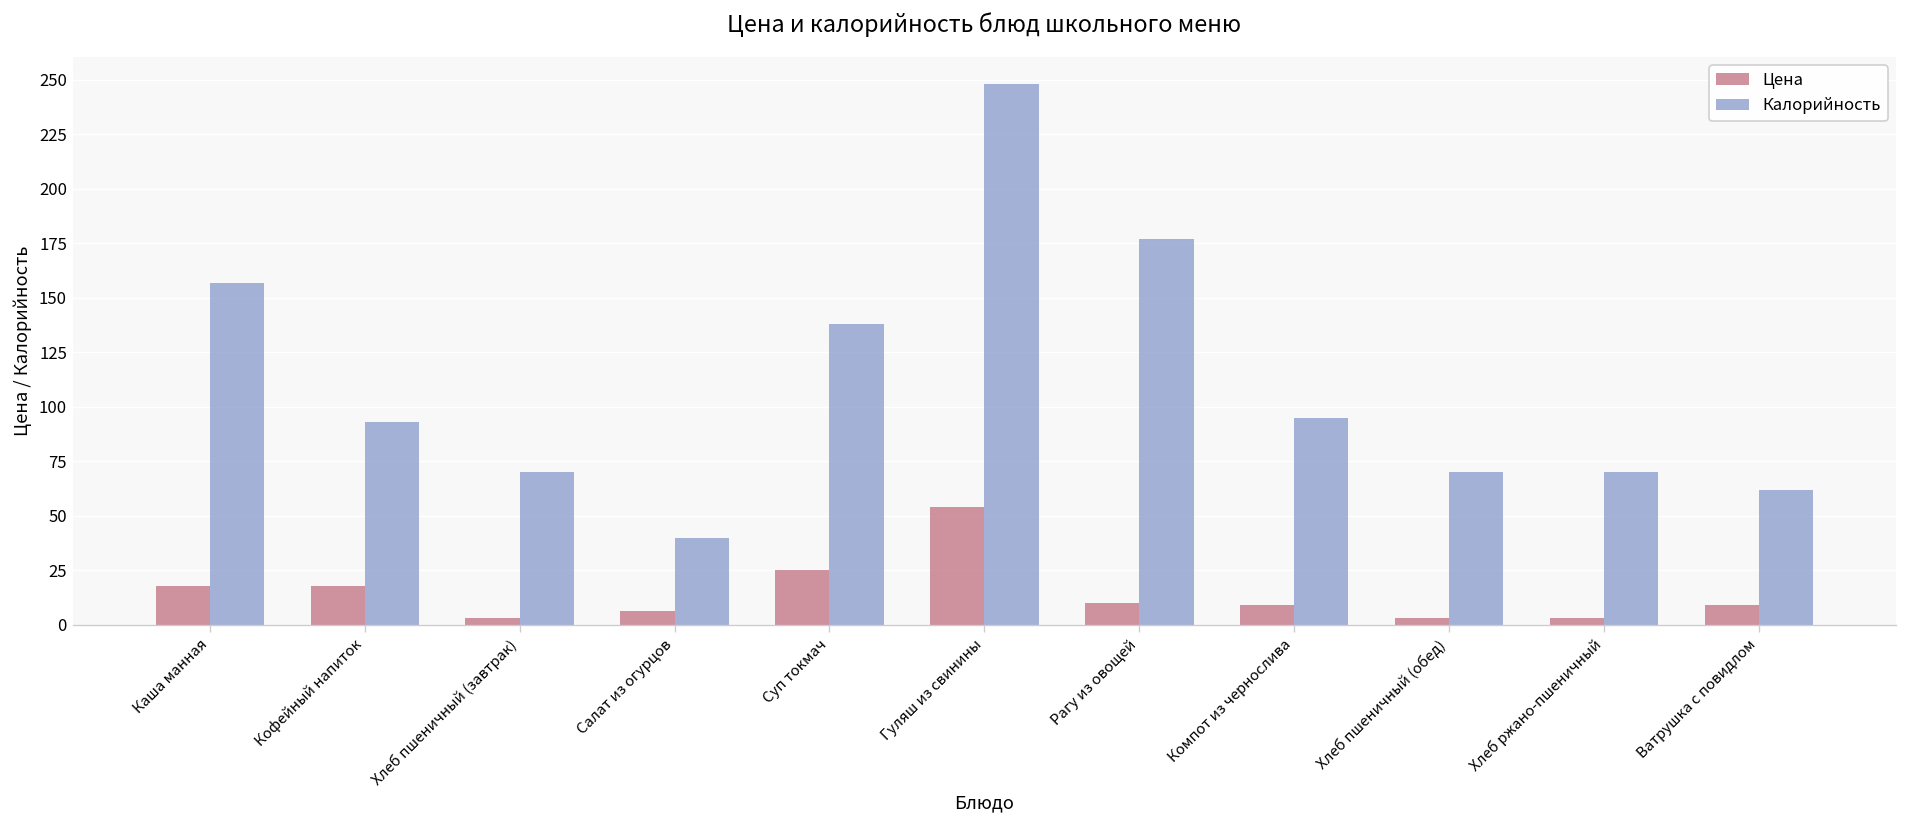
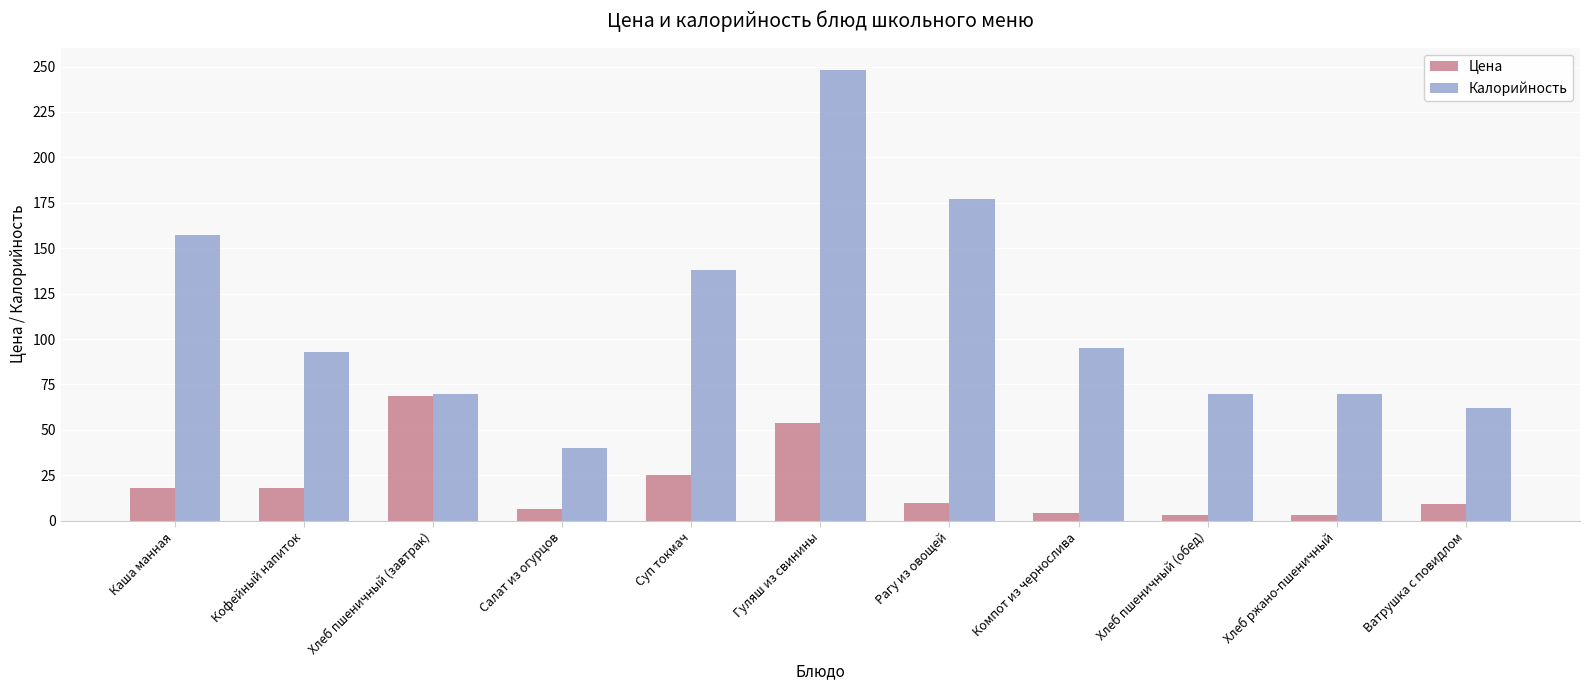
  {
    "Цена": {
      "Каша манная": 18,
      "Кофейный напиток": 18,
-     "Хлеб пшеничный (завтрак)": 3,
+     "Хлеб пшеничный (завтрак)": 69,
      "Салат из огурцов": 6,
      "Суп токмач": 25,
      "Гуляш из свинины": 54,
      "Рагу из овощей": 10,
-     "Компот из чернослива": 9,
+     "Компот из чернослива": 4,
      "Хлеб пшеничный (обед)": 3,
      "Хлеб ржано-пшеничный": 3,
      "Ватрушка с повидлом": 9
    },
    "Калорийность": {
      "Каша манная": 157,
      "Кофейный напиток": 93,
      "Хлеб пшеничный (завтрак)": 70,
      "Салат из огурцов": 40,
      "Суп токмач": 138,
      "Гуляш из свинины": 248,
      "Рагу из овощей": 177,
      "Компот из чернослива": 95,
      "Хлеб пшеничный (обед)": 70,
      "Хлеб ржано-пшеничный": 70,
      "Ватрушка с повидлом": 62
    }
  }
